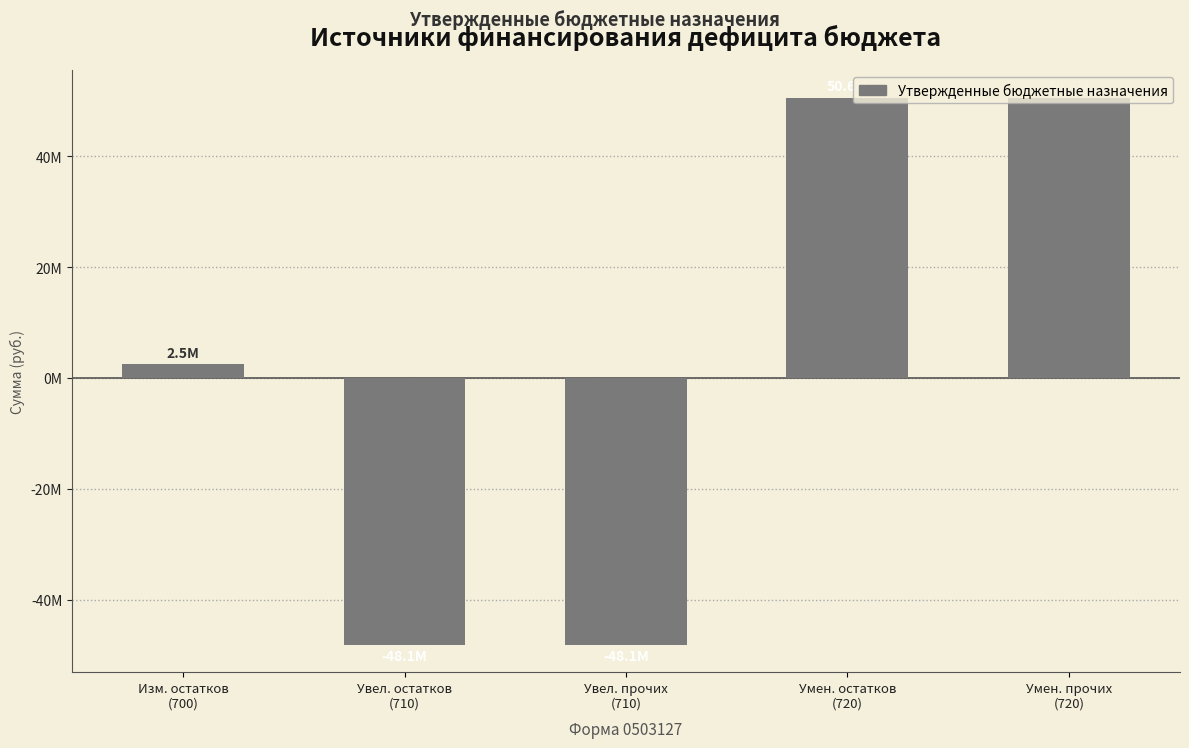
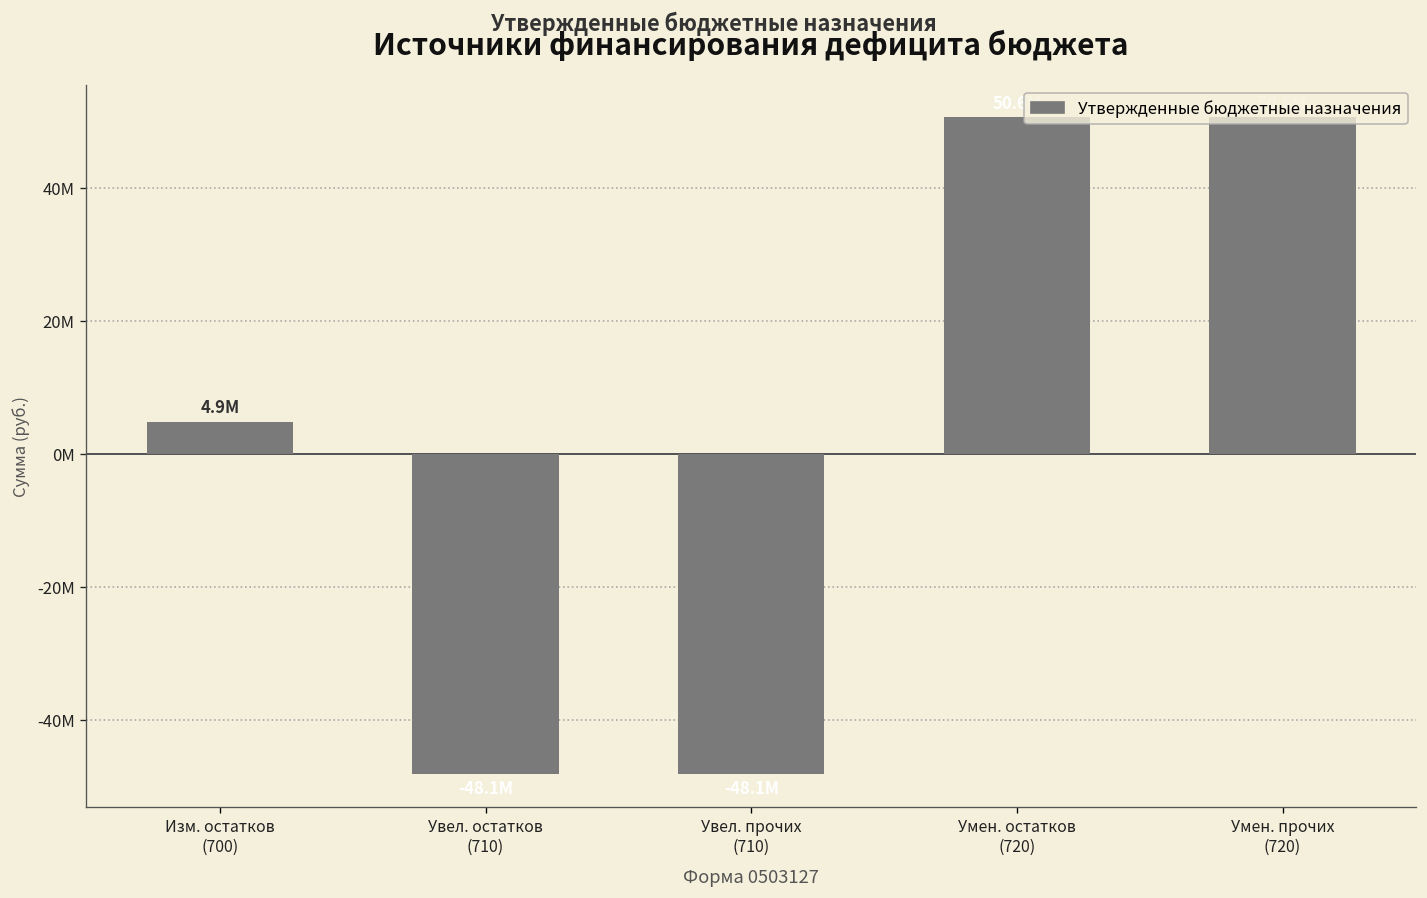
  {
-   "Изм. остатков (700)": "2.5M"
+   "Изм. остатков (700)": "4.9M"
  }
